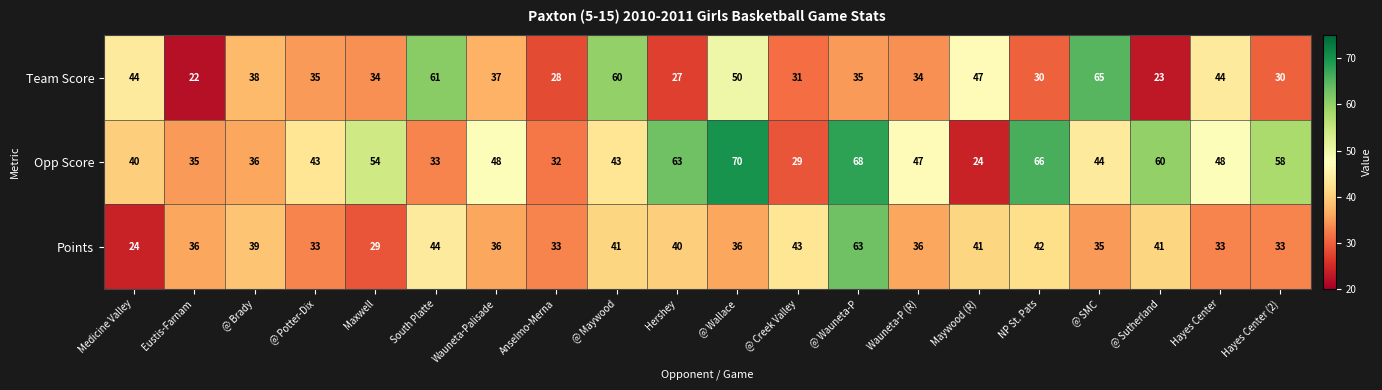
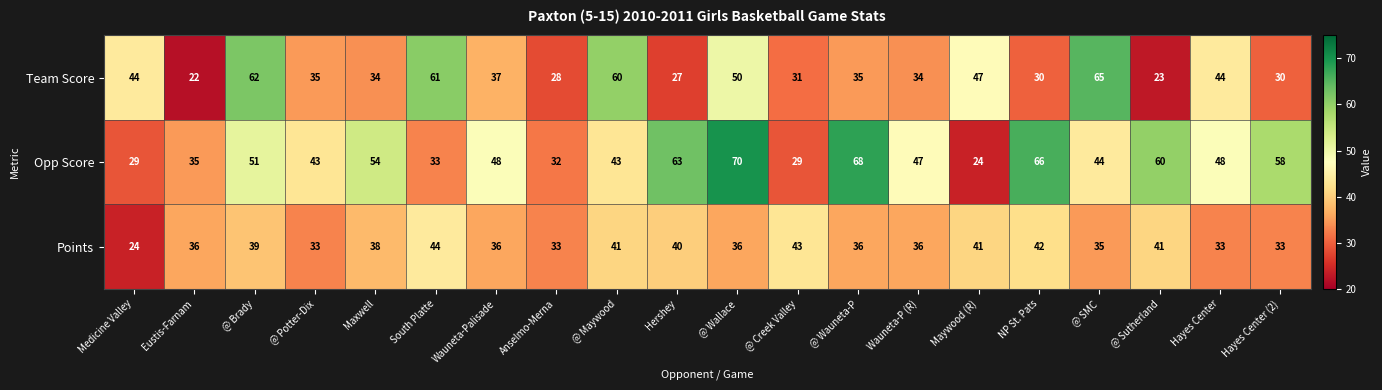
  {
    "Team Score": {
      "Medicine Valley": 44,
      "Eustis-Farnam": 22,
-     "@ Brady": 38,
+     "@ Brady": 62,
      "@ Potter-Dix": 35,
      "Maxwell": 34,
      "South Platte": 61,
      "Wauneta-Palisade": 37,
      "Anselmo-Merna": 28,
      "@ Maywood": 60,
      "Hershey": 27,
      "@ Wallace": 50,
      "@ Creek Valley": 31,
      "@ Wauneta-P": 35,
      "Wauneta-P (R)": 34,
      "Maywood (R)": 47,
      "NP St. Pats": 30,
      "@ SMC": 65,
      "@ Sutherland": 23,
      "Hayes Center": 44,
      "Hayes Center (2)": 30
    },
    "Opp Score": {
-     "Medicine Valley": 40,
+     "Medicine Valley": 29,
      "Eustis-Farnam": 35,
-     "@ Brady": 36,
+     "@ Brady": 51,
      "@ Potter-Dix": 43,
      "Maxwell": 54,
      "South Platte": 33,
      "Wauneta-Palisade": 48,
      "Anselmo-Merna": 32,
      "@ Maywood": 43,
      "Hershey": 63,
      "@ Wallace": 70,
      "@ Creek Valley": 29,
      "@ Wauneta-P": 68,
      "Wauneta-P (R)": 47,
      "Maywood (R)": 24,
      "NP St. Pats": 66,
      "@ SMC": 44,
      "@ Sutherland": 60,
      "Hayes Center": 48,
      "Hayes Center (2)": 58
    },
    "Points": {
      "Medicine Valley": 24,
      "Eustis-Farnam": 36,
      "@ Brady": 39,
      "@ Potter-Dix": 33,
-     "Maxwell": 29,
+     "Maxwell": 38,
      "South Platte": 44,
      "Wauneta-Palisade": 36,
      "Anselmo-Merna": 33,
      "@ Maywood": 41,
      "Hershey": 40,
      "@ Wallace": 36,
      "@ Creek Valley": 43,
-     "@ Wauneta-P": 63,
+     "@ Wauneta-P": 36,
      "Wauneta-P (R)": 36,
      "Maywood (R)": 41,
      "NP St. Pats": 42,
      "@ SMC": 35,
      "@ Sutherland": 41,
      "Hayes Center": 33,
      "Hayes Center (2)": 33
    }
  }
